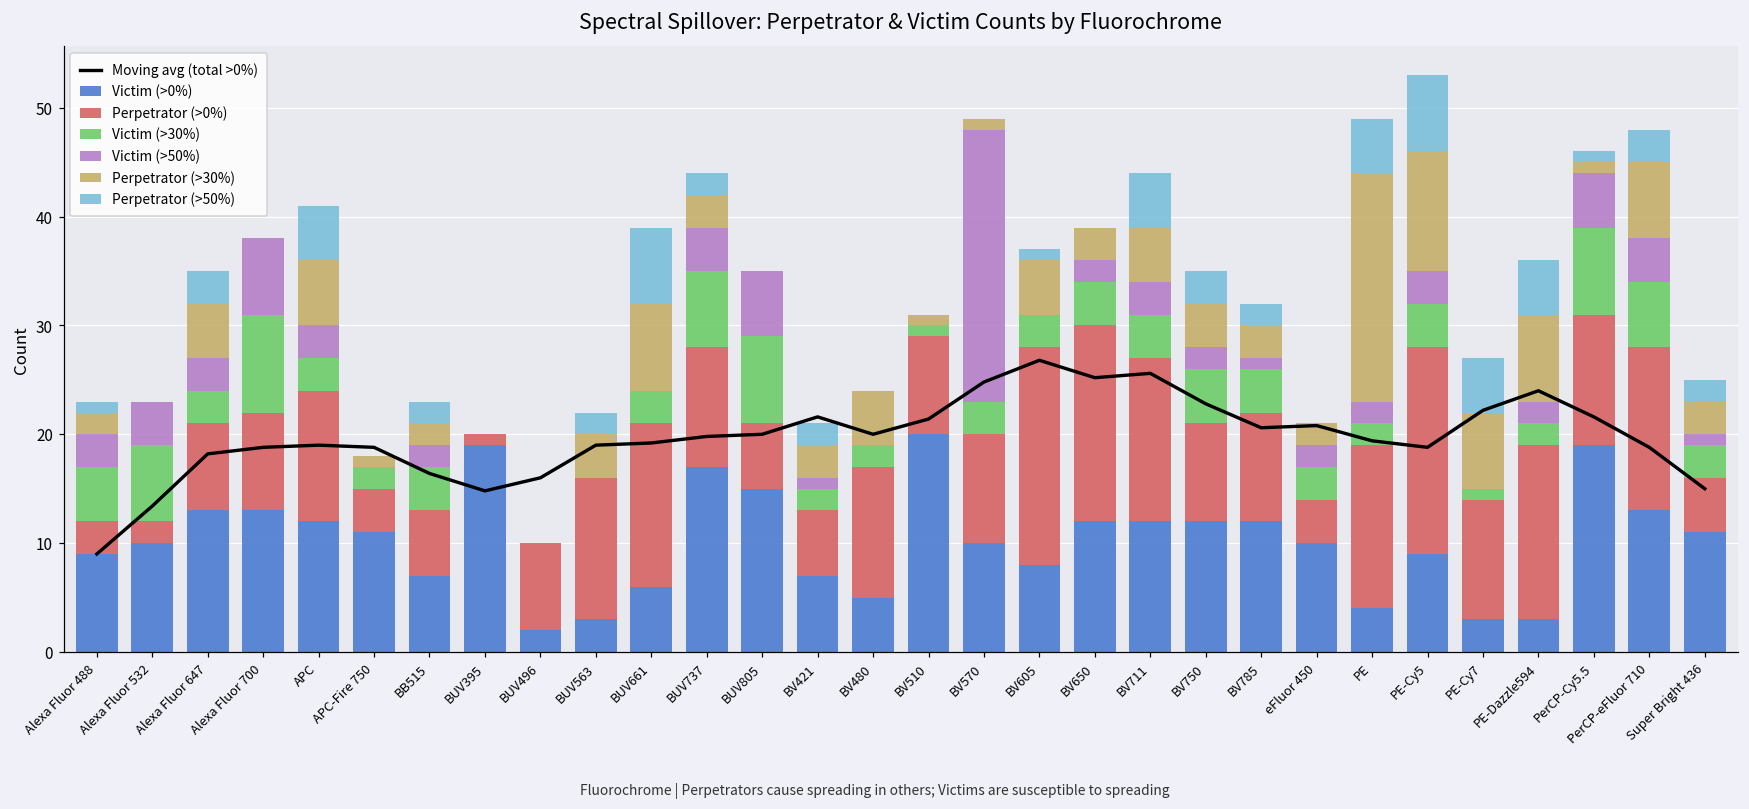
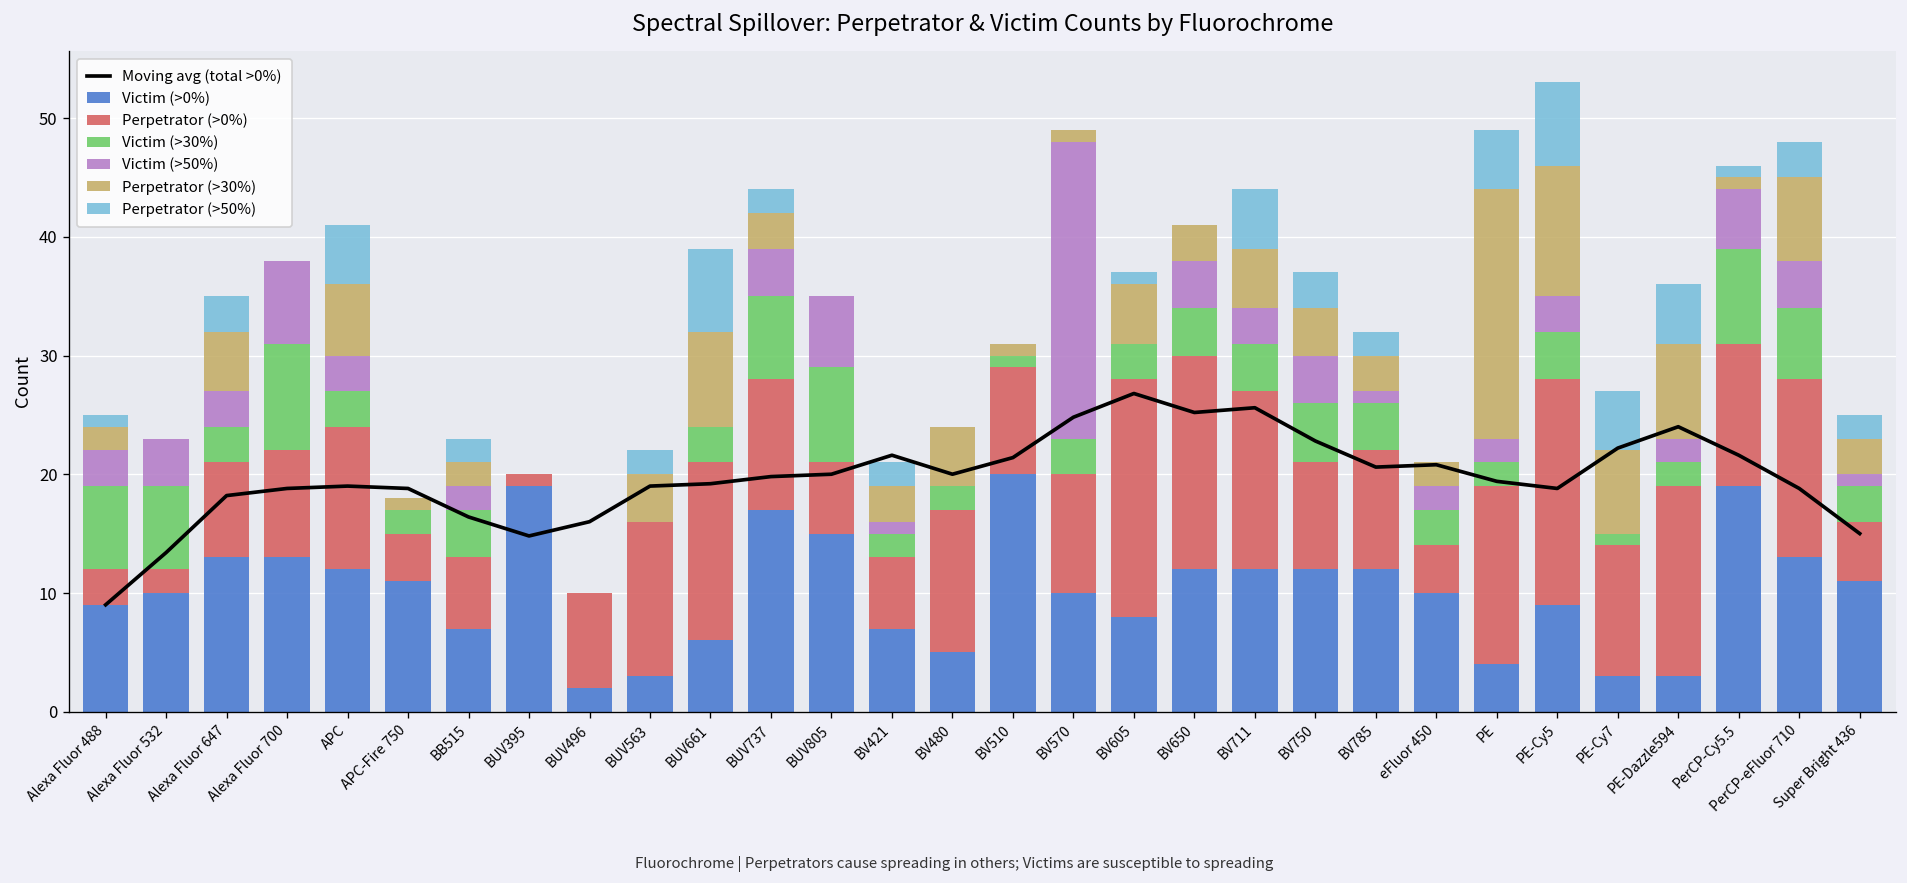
  {
    "Victim (>30%)": {
-     "Alexa Fluor 488": 5,
+     "Alexa Fluor 488": 7,
      "Alexa Fluor 532": 7,
      "Alexa Fluor 647": 3,
      "Alexa Fluor 700": 9,
      "APC": 3,
      "APC-Fire 750": 2,
      "BB515": 4,
      "BUV395": 0,
      "BUV496": 0,
      "BUV563": 0,
      "BUV661": 3,
      "BUV737": 7,
      "BUV805": 8,
      "BV421": 2,
      "BV480": 2,
      "BV510": 1,
      "BV570": 3,
      "BV605": 3,
      "BV650": 4,
      "BV711": 4,
      "BV750": 5,
      "BV785": 4,
      "eFluor 450": 3,
      "PE": 2,
      "PE-Cy5": 4,
      "PE-Cy7": 1,
      "PE-Dazzle594": 2,
      "PerCP-Cy5.5": 8,
      "PerCP-eFluor 710": 6,
      "Super Bright 436": 3
    },
    "Victim (>50%)": {
      "Alexa Fluor 488": 3,
      "Alexa Fluor 532": 4,
      "Alexa Fluor 647": 3,
      "Alexa Fluor 700": 7,
      "APC": 3,
      "APC-Fire 750": 0,
      "BB515": 2,
      "BUV395": 0,
      "BUV496": 0,
      "BUV563": 0,
      "BUV661": 0,
      "BUV737": 4,
      "BUV805": 6,
      "BV421": 1,
      "BV480": 0,
      "BV510": 0,
      "BV570": 25,
      "BV605": 0,
-     "BV650": 2,
+     "BV650": 4,
      "BV711": 3,
-     "BV750": 2,
+     "BV750": 4,
      "BV785": 1,
      "eFluor 450": 2,
      "PE": 2,
      "PE-Cy5": 3,
      "PE-Cy7": 0,
      "PE-Dazzle594": 2,
      "PerCP-Cy5.5": 5,
      "PerCP-eFluor 710": 4,
      "Super Bright 436": 1
    }
  }
